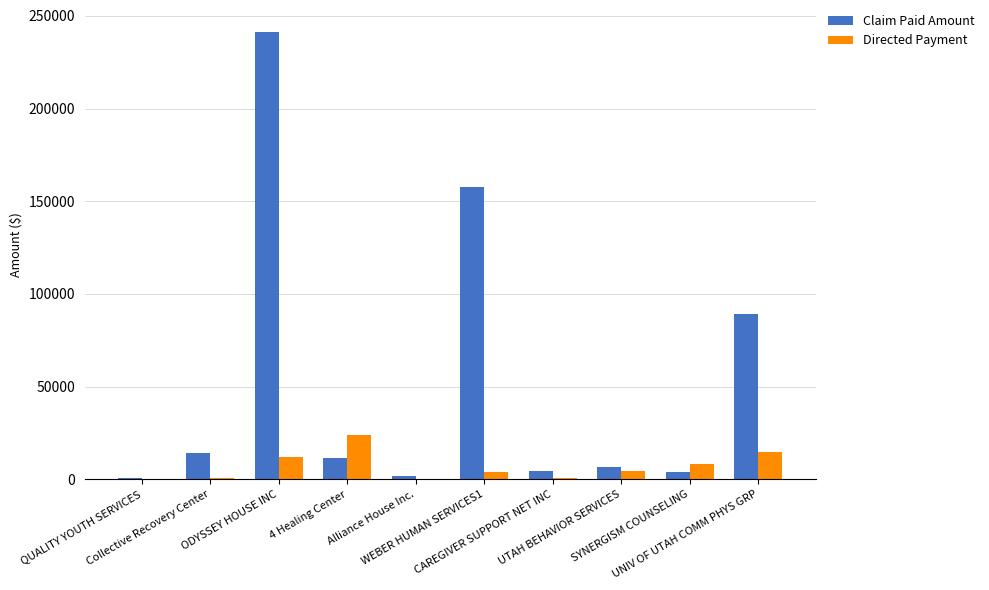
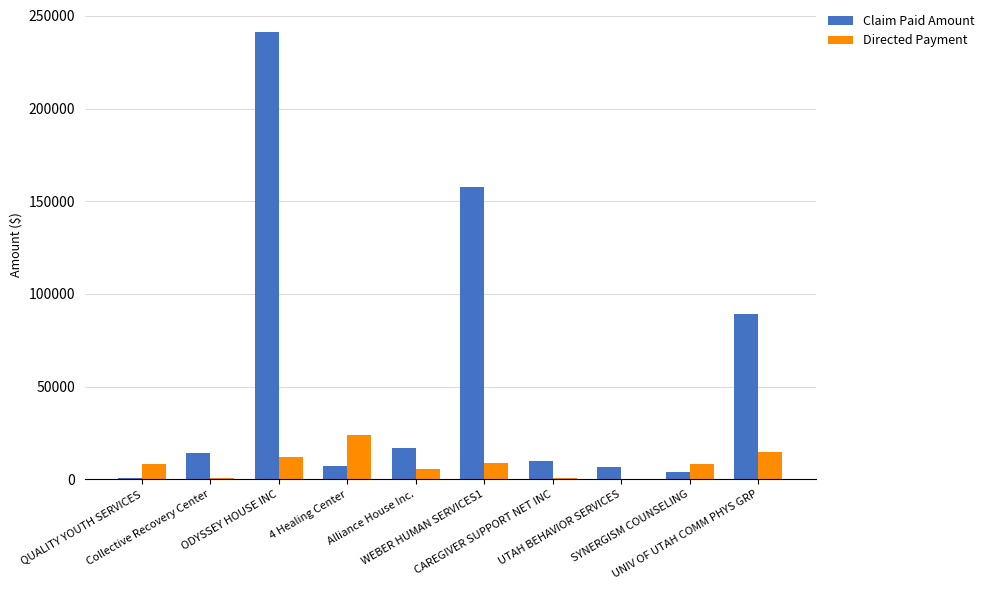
  {
    "Claim Paid Amount": {
      "Collective Recovery Center": 14000,
      "ODYSSEY HOUSE INC": 241000,
-     "4 Healing Center": 12000,
-     "Alliance House Inc.": 2000,
+     "4 Healing Center": 7000,
+     "Alliance House Inc.": 17000,
      "WEBER HUMAN SERVICES1": 157000,
-     "CAREGIVER SUPPORT NET INC": 4000,
+     "CAREGIVER SUPPORT NET INC": 10000,
      "UTAH BEHAVIOR SERVICES": 7000,
      "SYNERGISM COUNSELING": 4000,
      "UNIV OF UTAH COMM PHYS GRP": 89000
    },
    "Directed Payment": {
-     "QUALITY YOUTH SERVICES": 0,
+     "QUALITY YOUTH SERVICES": 8000,
      "ODYSSEY HOUSE INC": 12000,
      "4 Healing Center": 24000,
-     "Alliance House Inc.": 0,
-     "WEBER HUMAN SERVICES1": 4000,
-     "UTAH BEHAVIOR SERVICES": 5000,
+     "Alliance House Inc.": 6000,
+     "WEBER HUMAN SERVICES1": 9000,
+     "UTAH BEHAVIOR SERVICES": 0,
      "SYNERGISM COUNSELING": 8000,
      "UNIV OF UTAH COMM PHYS GRP": 15000
    }
  }
